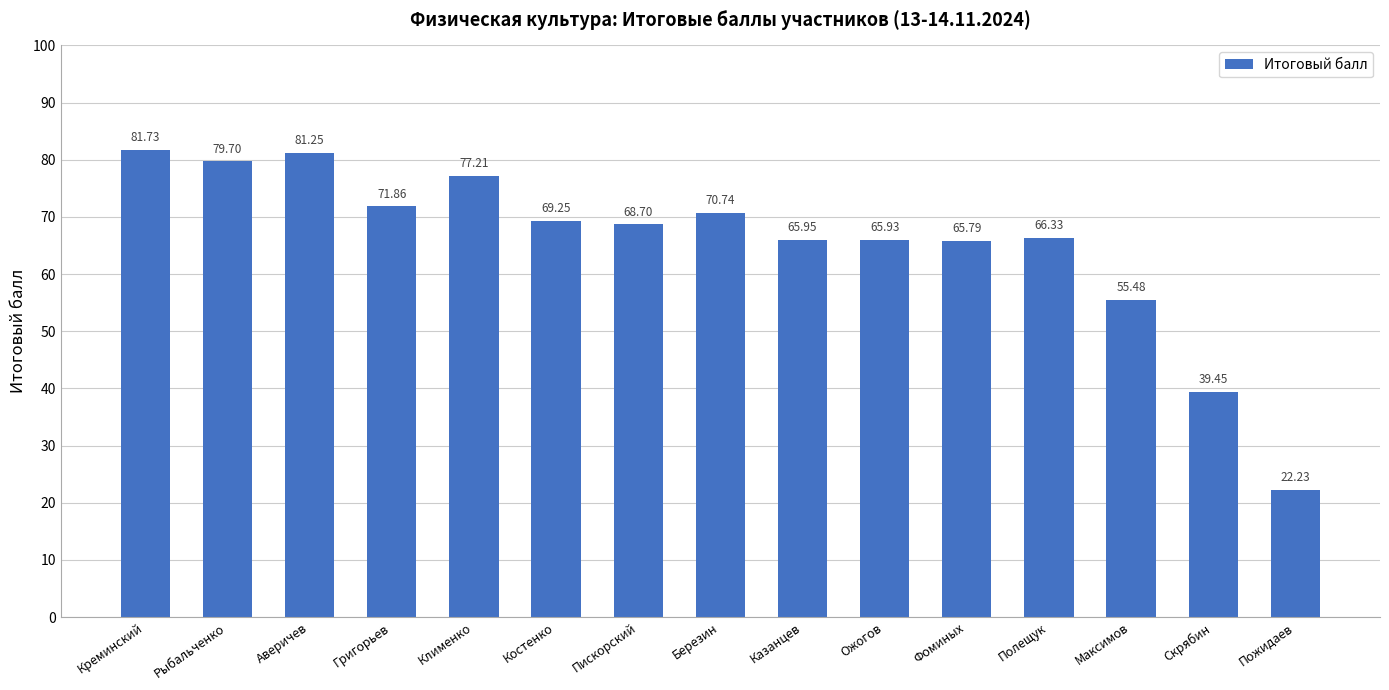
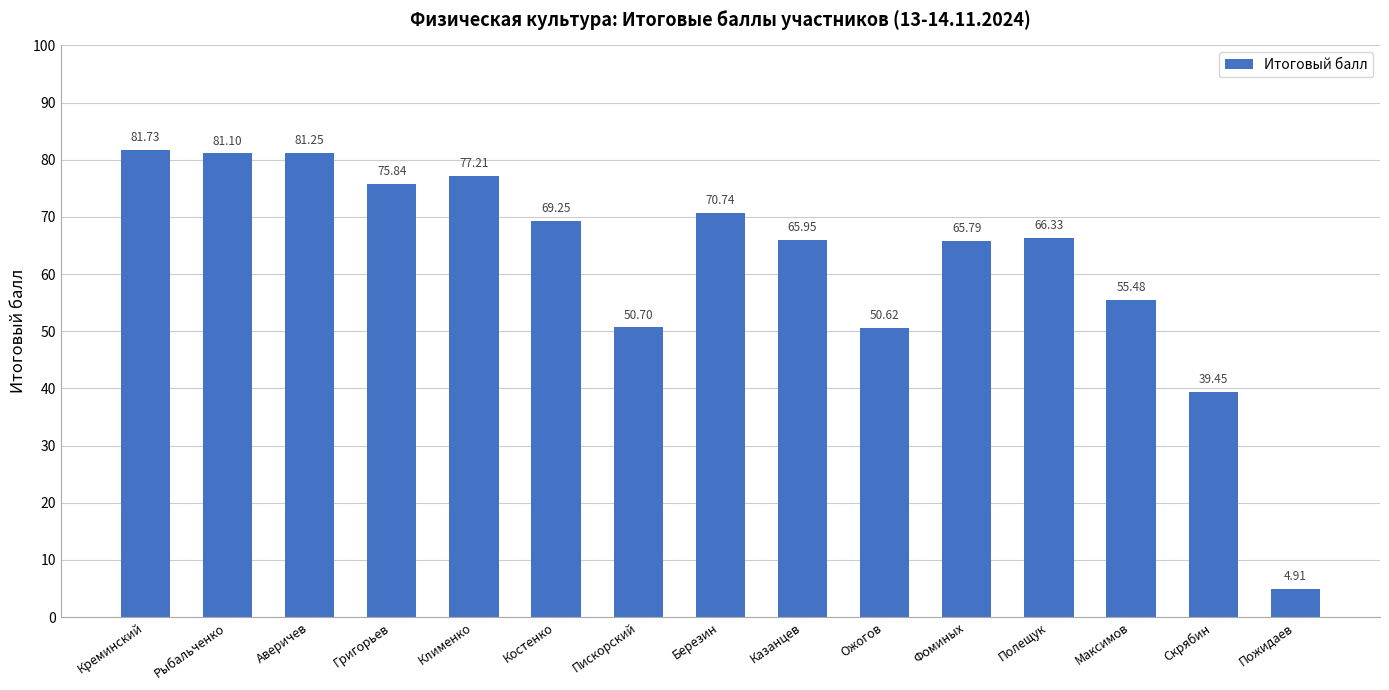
  {
    "Креминский": 81.73,
-   "Рыбальченко": 79.70,
+   "Рыбальченко": 81.10,
    "Аверичев": 81.25,
-   "Григорьев": 71.86,
+   "Григорьев": 75.84,
    "Клименко": 77.21,
    "Костенко": 69.25,
-   "Пискорский": 68.70,
+   "Пискорский": 50.70,
    "Березин": 70.74,
    "Казанцев": 65.95,
-   "Ожогов": 65.93,
+   "Ожогов": 50.62,
    "Фоминых": 65.79,
    "Полещук": 66.33,
    "Максимов": 55.48,
    "Скрябин": 39.45,
-   "Пожидаев": 22.23
+   "Пожидаев": 4.91
  }
